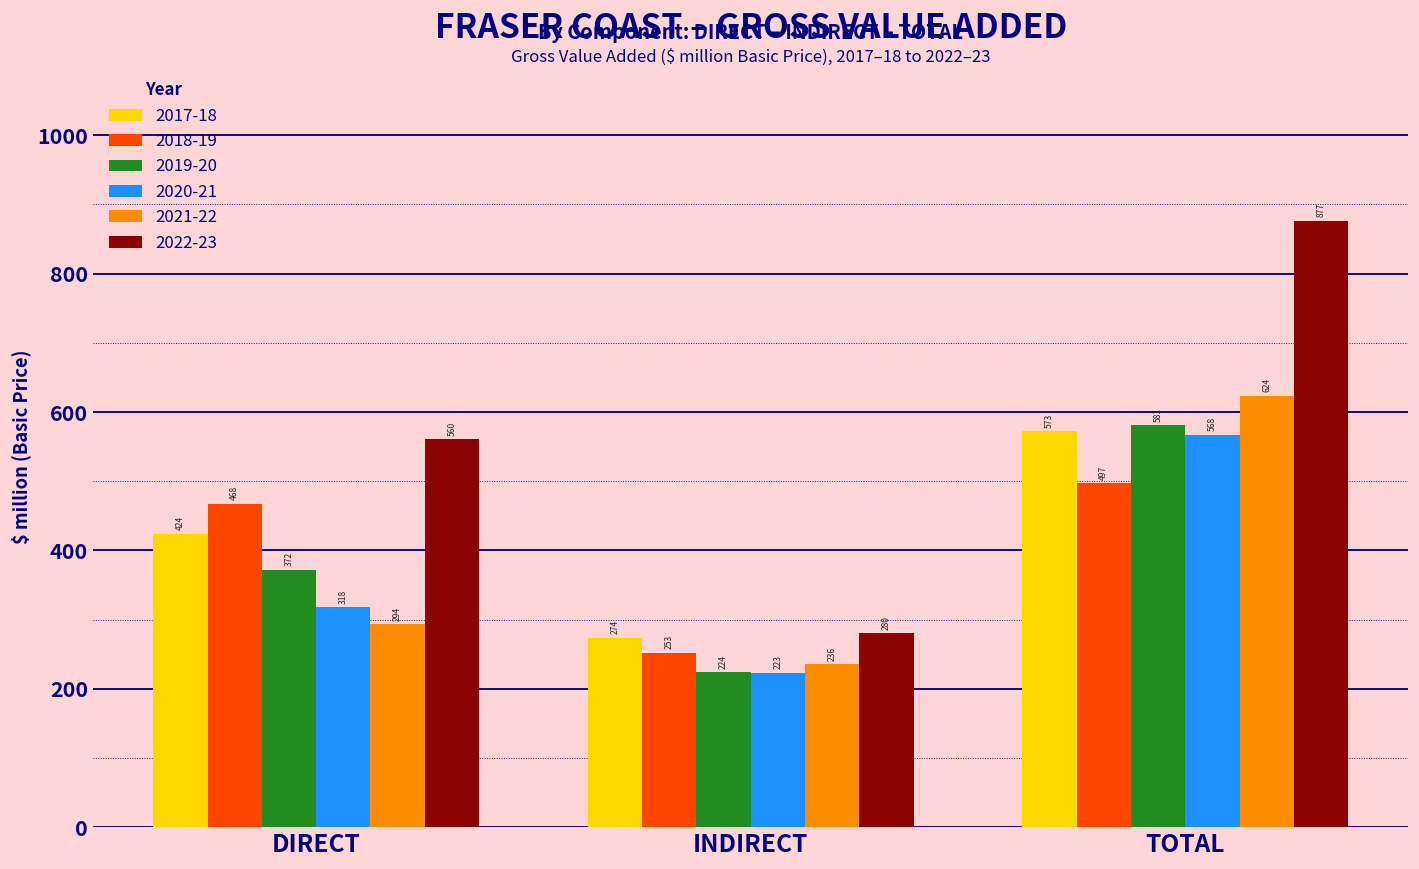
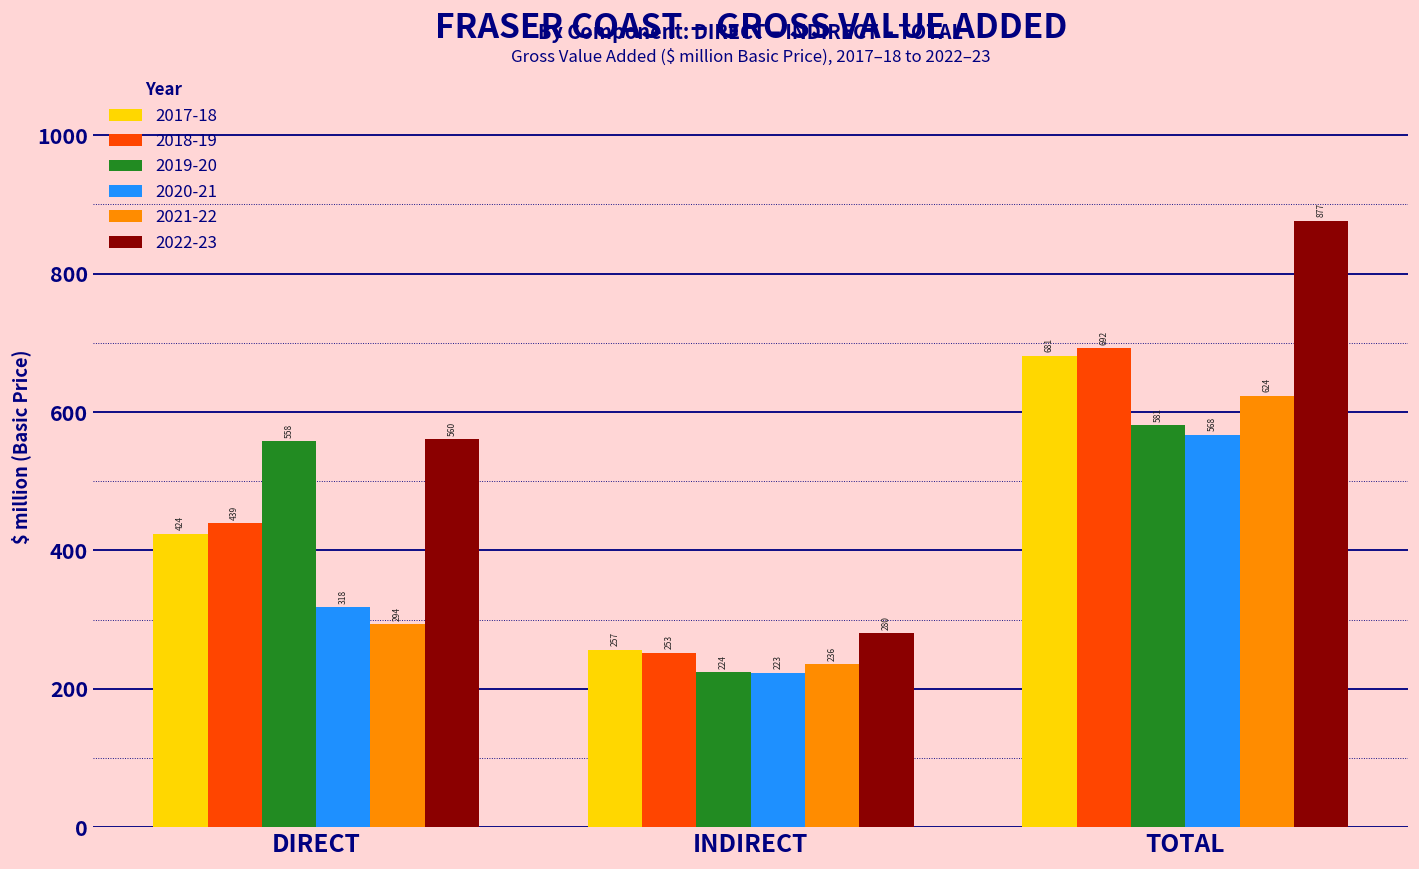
  {
    "2017-18": {
      "DIRECT": 424,
-     "INDIRECT": 274,
-     "TOTAL": 573
+     "INDIRECT": 257,
+     "TOTAL": 681
    },
    "2018-19": {
-     "DIRECT": 468,
+     "DIRECT": 439,
      "INDIRECT": 253,
-     "TOTAL": 497
+     "TOTAL": 692
    },
    "2019-20": {
-     "DIRECT": 372,
+     "DIRECT": 558,
      "INDIRECT": 224,
      "TOTAL": 581
    },
    "2020-21": {
      "DIRECT": 318,
      "INDIRECT": 223,
      "TOTAL": 568
    },
    "2021-22": {
      "DIRECT": 294,
      "INDIRECT": 236,
      "TOTAL": 624
    },
    "2022-23": {
      "DIRECT": 560,
      "INDIRECT": 280,
      "TOTAL": 877
    }
  }
